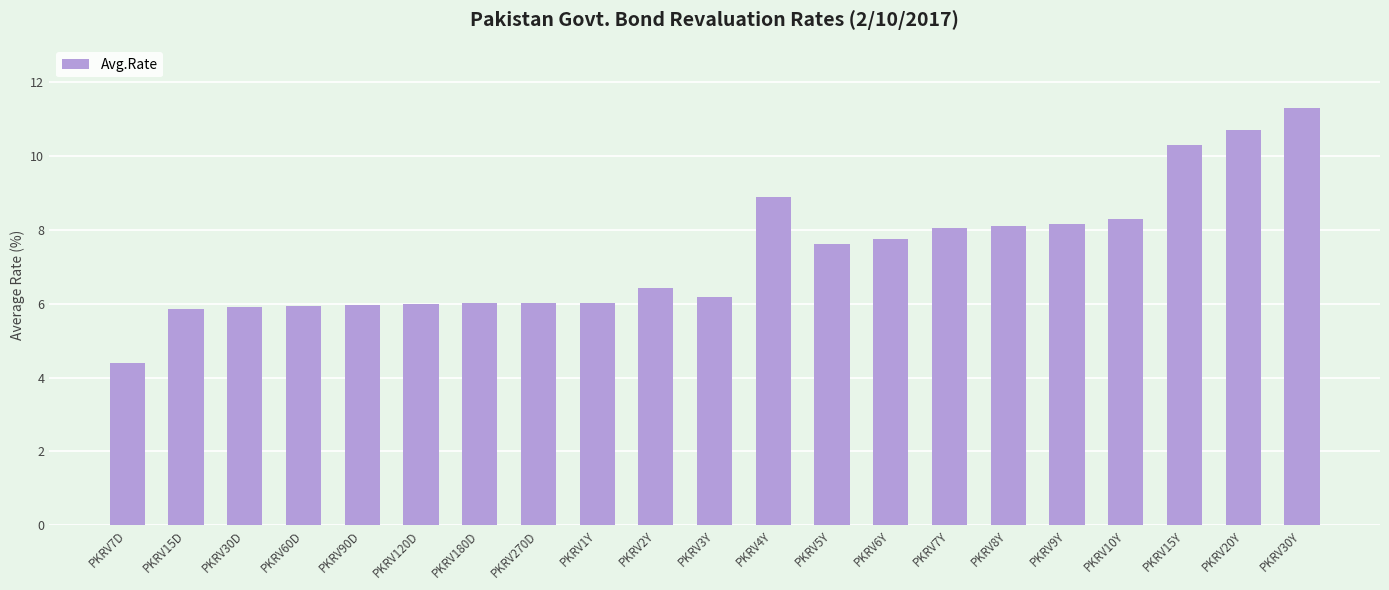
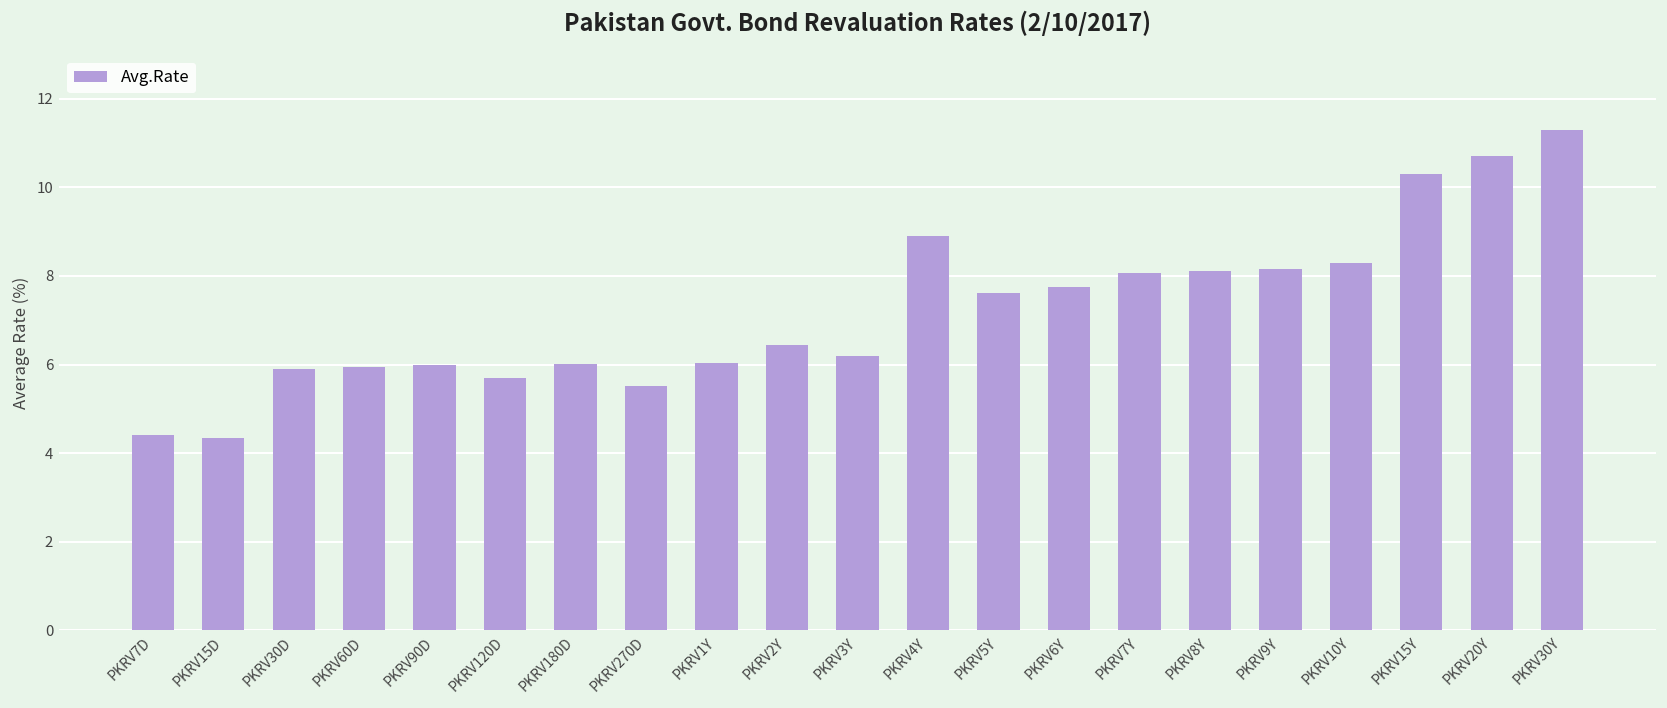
  {
    "PKRV7D": 4.4,
-   "PKRV15D": 5.9,
+   "PKRV15D": 4.3,
    "PKRV30D": 5.9,
    "PKRV60D": 6.0,
    "PKRV90D": 6.0,
-   "PKRV120D": 6.0,
+   "PKRV120D": 5.7,
    "PKRV180D": 6.0,
-   "PKRV270D": 6.0,
+   "PKRV270D": 5.5,
    "PKRV1Y": 6.0,
    "PKRV2Y": 6.4,
    "PKRV3Y": 6.2,
    "PKRV4Y": 8.9,
    "PKRV5Y": 7.6,
    "PKRV6Y": 7.8,
    "PKRV7Y": 8.1,
    "PKRV8Y": 8.1,
    "PKRV9Y": 8.2,
    "PKRV10Y": 8.3,
    "PKRV15Y": 10.3,
    "PKRV20Y": 10.7,
    "PKRV30Y": 11.3
  }
